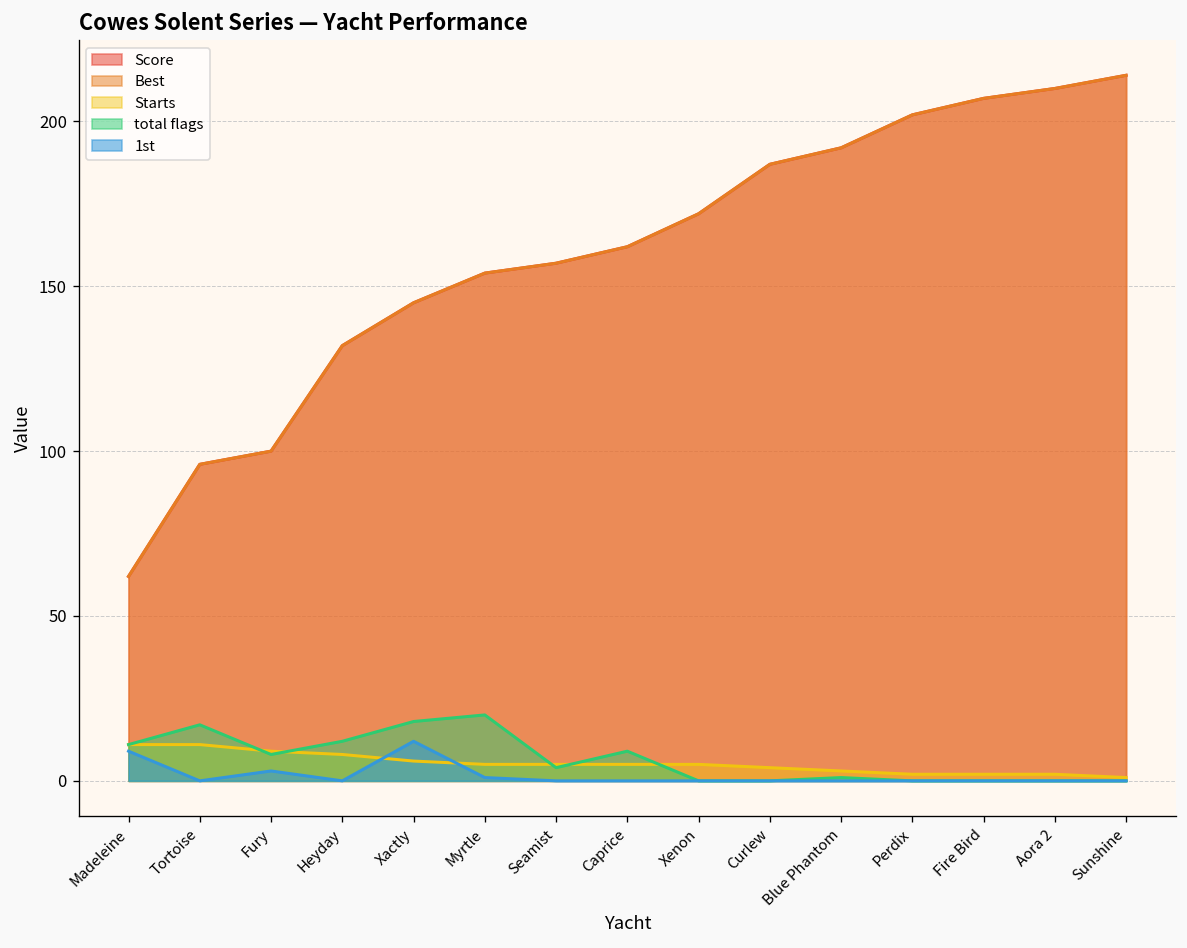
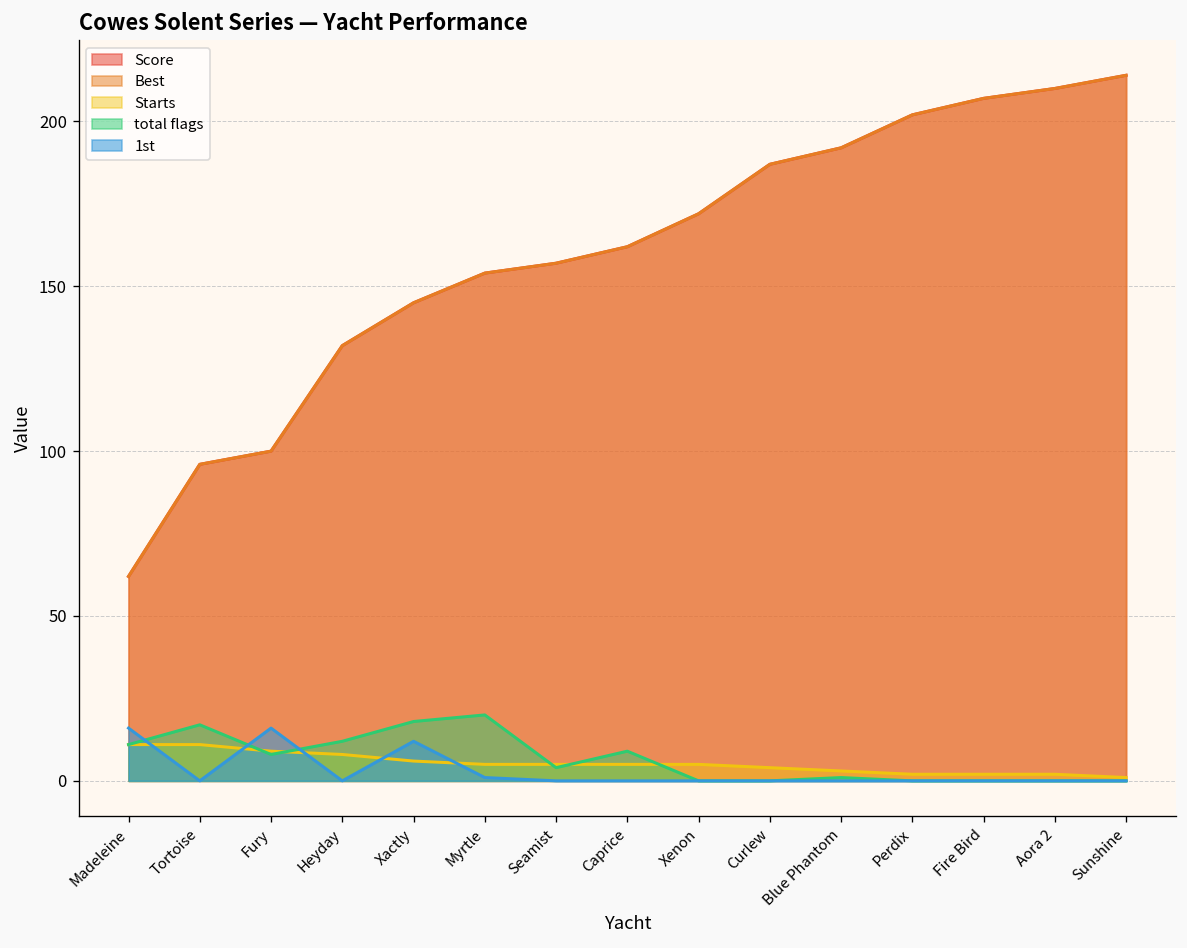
  {
    "total flags": {
      "Tortoise": 17,
      "Fury": 8,
      "Heyday": 12,
      "Xactly": 18,
      "Myrtle": 20,
      "Seamist": 4,
      "Caprice": 9,
      "Blue Phantom": 1
    },
    "1st": {
-     "Madeleine": 9,
+     "Madeleine": 16,
      "Tortoise": 0,
-     "Fury": 3,
+     "Fury": 16,
      "Heyday": 0,
      "Xactly": 12,
      "Myrtle": 1,
      "Seamist": 0,
      "Caprice": 0,
      "Blue Phantom": 0
    }
  }
